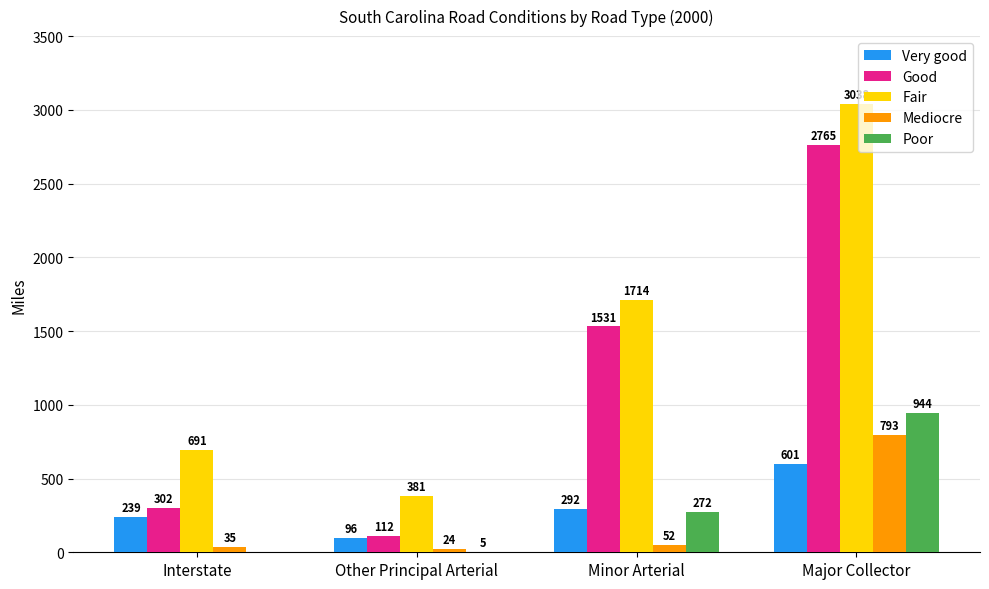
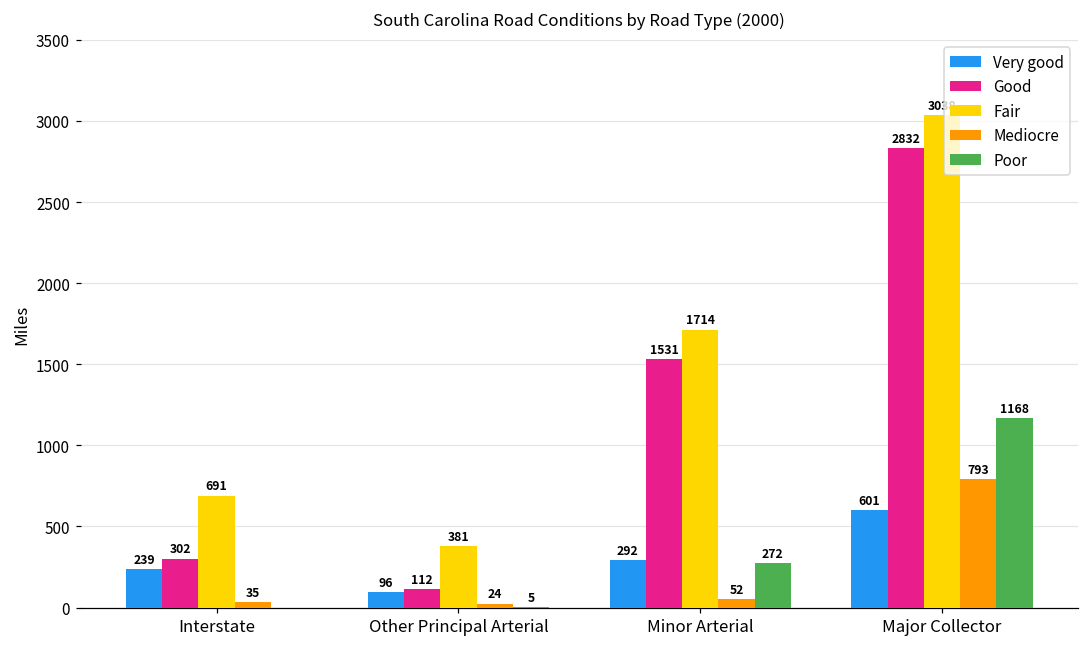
  {
    "Very good": {
      "Interstate": 239,
      "Other Principal Arterial": 96,
      "Minor Arterial": 292,
      "Major Collector": 601
    },
    "Good": {
      "Interstate": 302,
      "Other Principal Arterial": 112,
      "Minor Arterial": 1531,
-     "Major Collector": 2765
+     "Major Collector": 2832
    },
    "Fair": {
      "Interstate": 691,
      "Other Principal Arterial": 381,
      "Minor Arterial": 1714
    },
    "Mediocre": {
      "Interstate": 35,
      "Other Principal Arterial": 24,
      "Minor Arterial": 52,
      "Major Collector": 793
    },
    "Poor": {
      "Other Principal Arterial": 5,
      "Minor Arterial": 272,
-     "Major Collector": 944
+     "Major Collector": 1168
    }
  }
